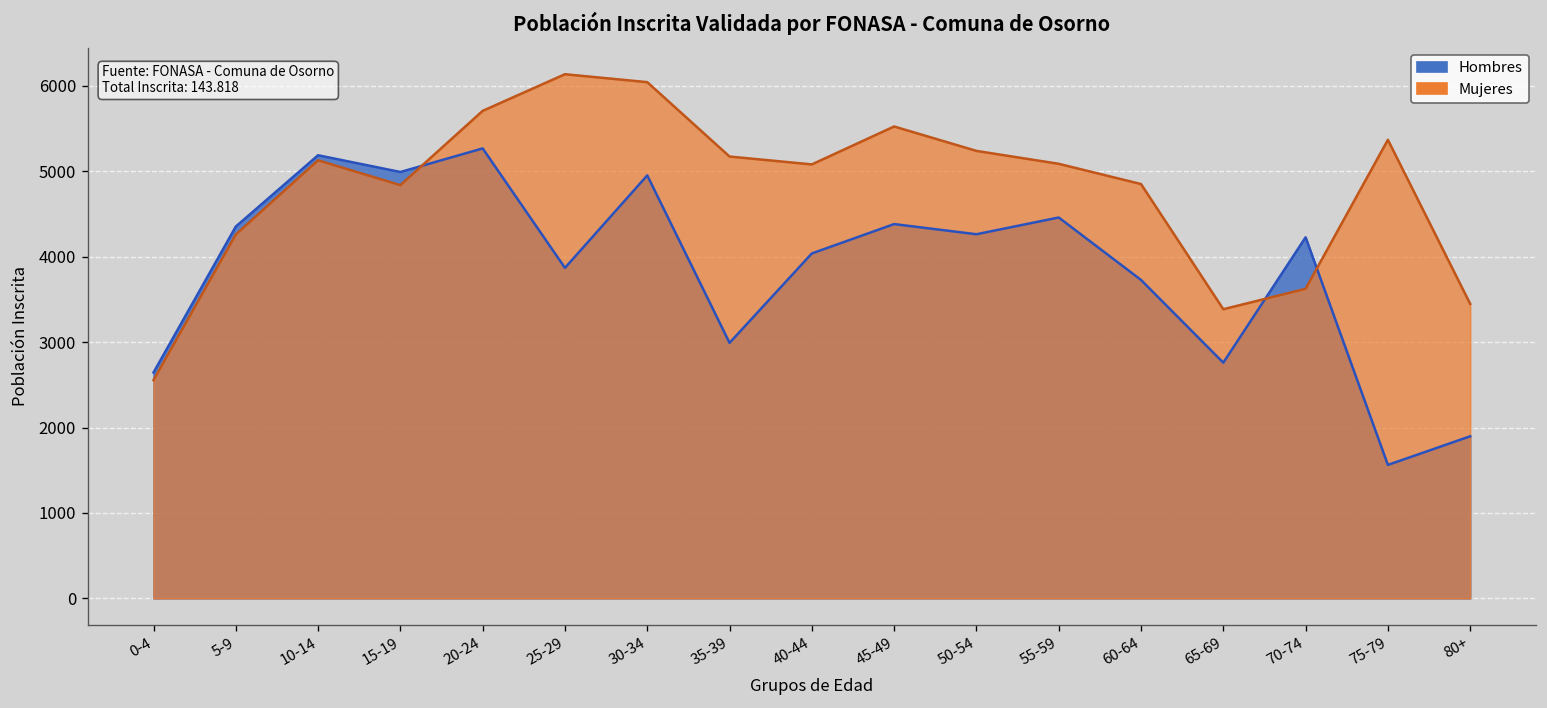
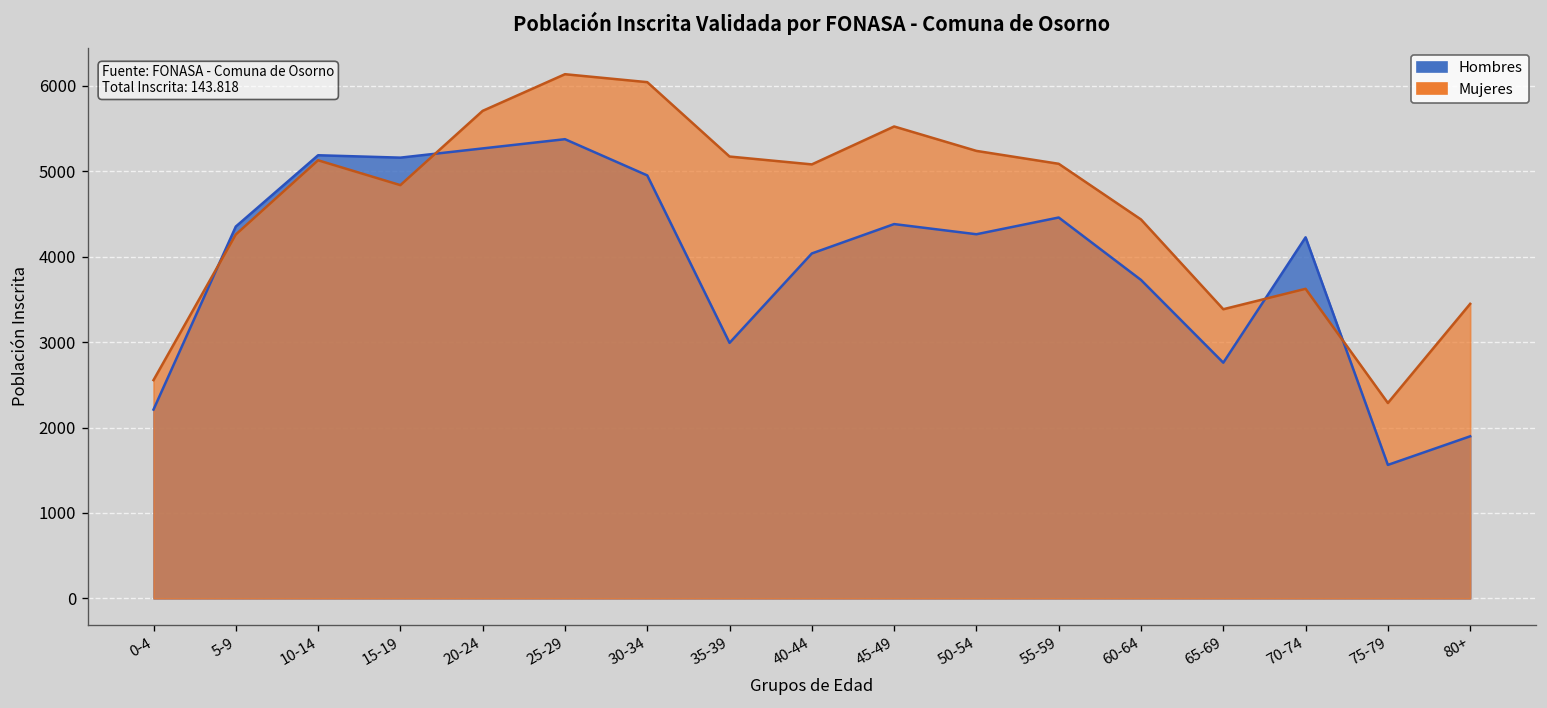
  {
    "Hombres": {
-     "0-4": 2600,
+     "0-4": 2200,
      "5-9": 4400,
      "10-14": 5200,
-     "15-19": 5000,
+     "15-19": 5200,
      "20-24": 5300,
-     "25-29": 3900,
+     "25-29": 5400,
      "30-34": 5000,
      "35-39": 3000,
      "40-44": 4000,
      "45-49": 4400,
      "50-54": 4300,
      "55-59": 4500,
      "60-64": 3700,
      "65-69": 2800,
      "70-74": 4200,
      "75-79": 1600,
      "80+": 1900
    },
    "Mujeres": {
      "0-4": 2600,
      "5-9": 4300,
      "10-14": 5100,
      "15-19": 4800,
      "20-24": 5700,
      "25-29": 6100,
      "30-34": 6000,
      "35-39": 5200,
      "40-44": 5100,
      "45-49": 5500,
      "50-54": 5200,
      "55-59": 5100,
-     "60-64": 4900,
+     "60-64": 4400,
      "65-69": 3400,
      "70-74": 3600,
-     "75-79": 5400,
+     "75-79": 2300,
      "80+": 3400
    }
  }
